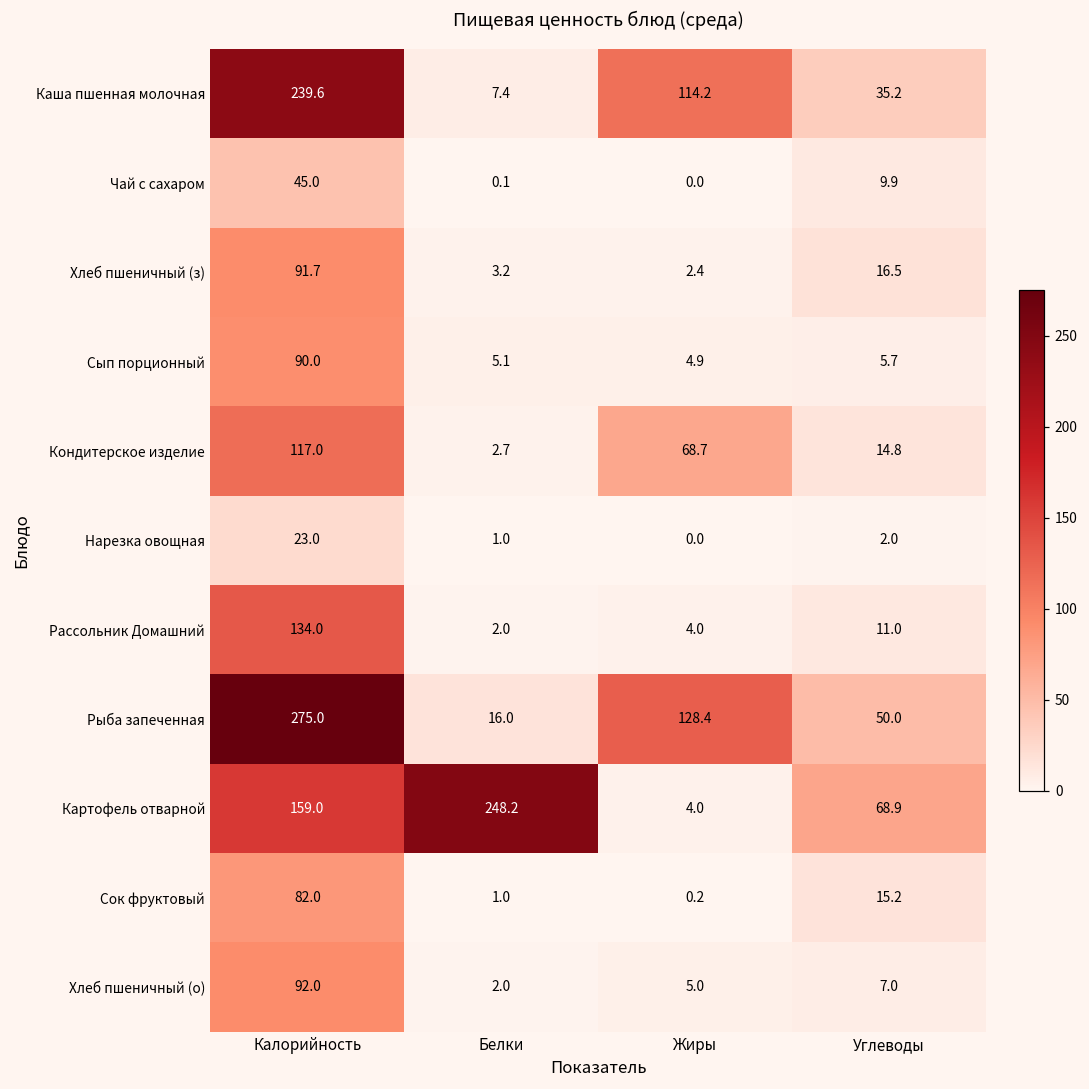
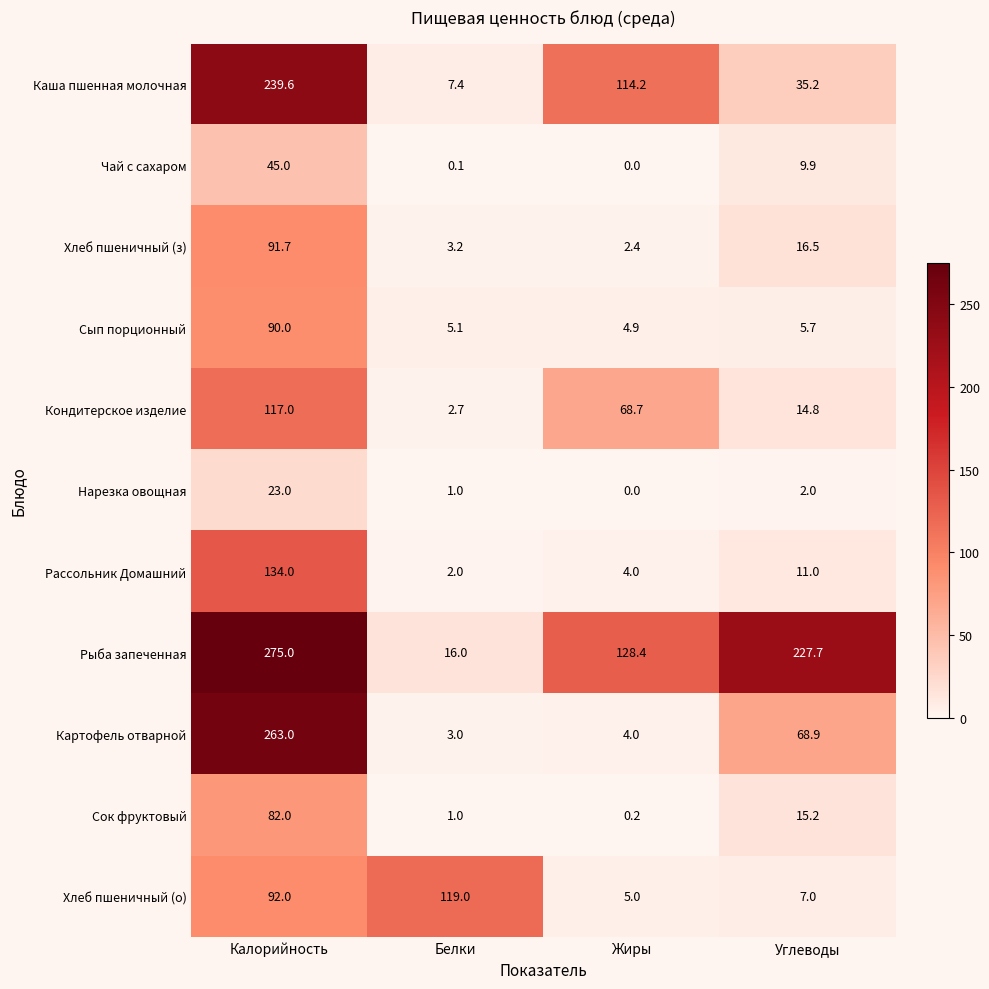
  {
    "Каша пшенная молочная": {
      "Калорийность": 239.6,
      "Белки": 7.4,
      "Жиры": 114.2,
      "Углеводы": 35.2
    },
    "Чай с сахаром": {
      "Калорийность": 45.0,
      "Белки": 0.1,
      "Жиры": 0.0,
      "Углеводы": 9.9
    },
    "Хлеб пшеничный (з)": {
      "Калорийность": 91.7,
      "Белки": 3.2,
      "Жиры": 2.4,
      "Углеводы": 16.5
    },
    "Сып порционный": {
      "Калорийность": 90.0,
      "Белки": 5.1,
      "Жиры": 4.9,
      "Углеводы": 5.7
    },
    "Кондитерское изделие": {
      "Калорийность": 117.0,
      "Белки": 2.7,
      "Жиры": 68.7,
      "Углеводы": 14.8
    },
    "Нарезка овощная": {
      "Калорийность": 23.0,
      "Белки": 1.0,
      "Жиры": 0.0,
      "Углеводы": 2.0
    },
    "Рассольник Домашний": {
      "Калорийность": 134.0,
      "Белки": 2.0,
      "Жиры": 4.0,
      "Углеводы": 11.0
    },
    "Рыба запеченная": {
      "Калорийность": 275.0,
      "Белки": 16.0,
      "Жиры": 128.4,
-     "Углеводы": 50.0
+     "Углеводы": 227.7
    },
    "Картофель отварной": {
-     "Калорийность": 159.0,
-     "Белки": 248.2,
+     "Калорийность": 263.0,
+     "Белки": 3.0,
      "Жиры": 4.0,
      "Углеводы": 68.9
    },
    "Сок фруктовый": {
      "Калорийность": 82.0,
      "Белки": 1.0,
      "Жиры": 0.2,
      "Углеводы": 15.2
    },
    "Хлеб пшеничный (о)": {
      "Калорийность": 92.0,
-     "Белки": 2.0,
+     "Белки": 119.0,
      "Жиры": 5.0,
      "Углеводы": 7.0
    }
  }
